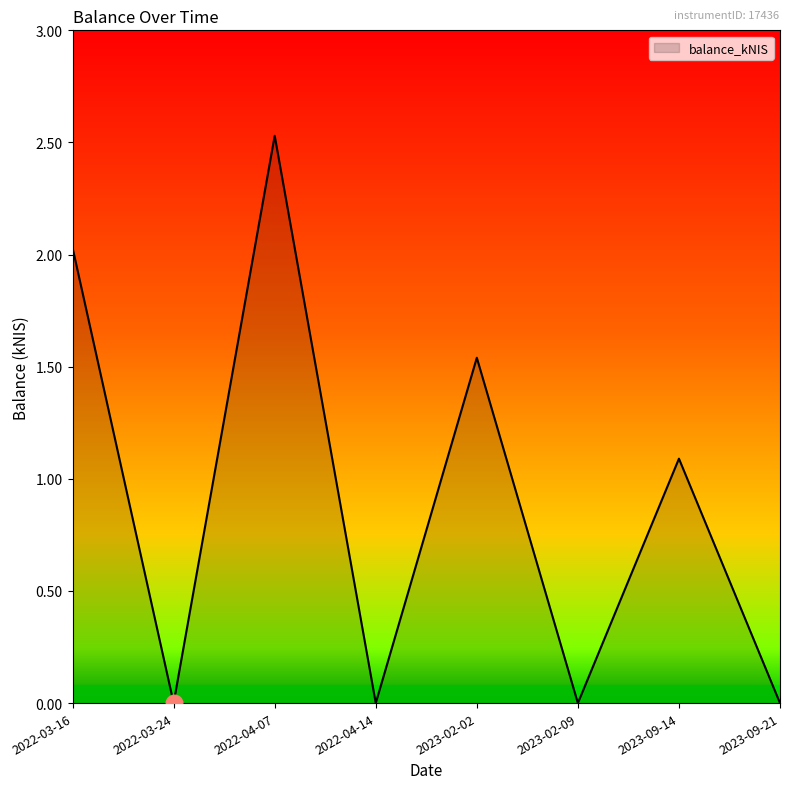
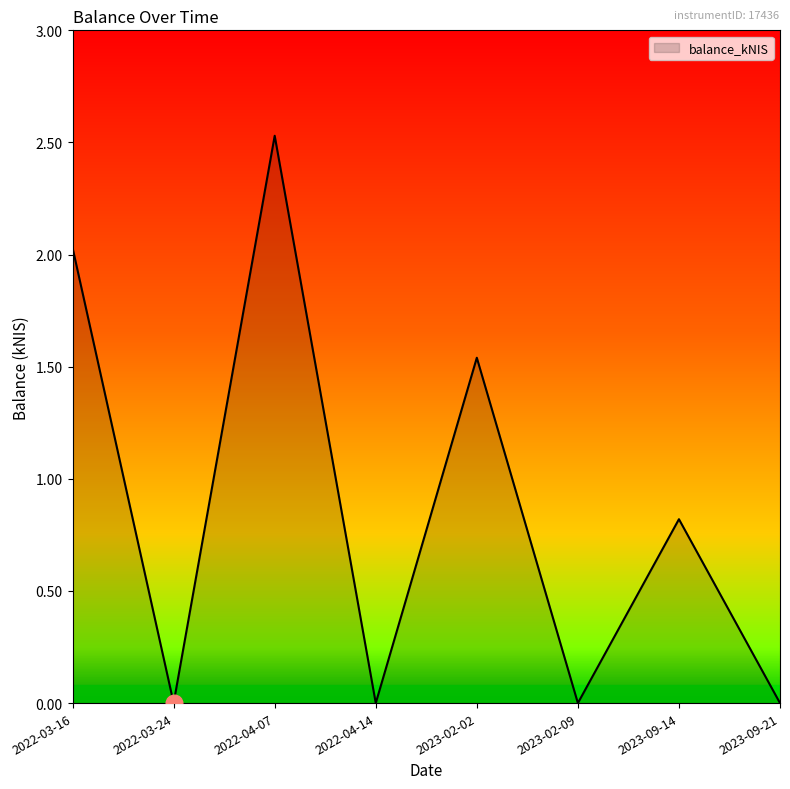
  {
    "balance_kNIS": {
      "2022-03-16": 2.03,
      "2022-04-07": 2.53,
      "2023-02-02": 1.54,
-     "2023-09-14": 1.09
+     "2023-09-14": 0.82
    }
  }
